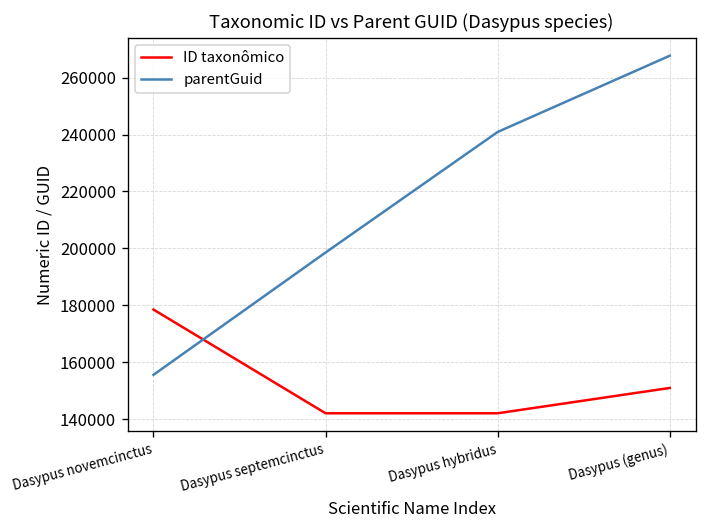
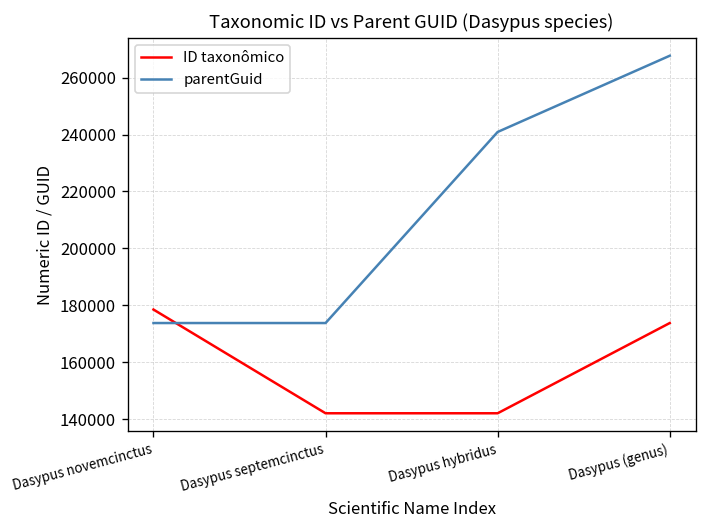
  {
    "ID taxonômico": {
      "Dasypus novemcinctus": 179000,
      "Dasypus septemcinctus": 142000,
      "Dasypus hybridus": 142000,
-     "Dasypus (genus)": 151000
+     "Dasypus (genus)": 174000
    },
    "parentGuid": {
-     "Dasypus novemcinctus": 156000,
-     "Dasypus septemcinctus": 199000,
+     "Dasypus novemcinctus": 174000,
+     "Dasypus septemcinctus": 174000,
      "Dasypus hybridus": 241000,
      "Dasypus (genus)": 268000
    }
  }
